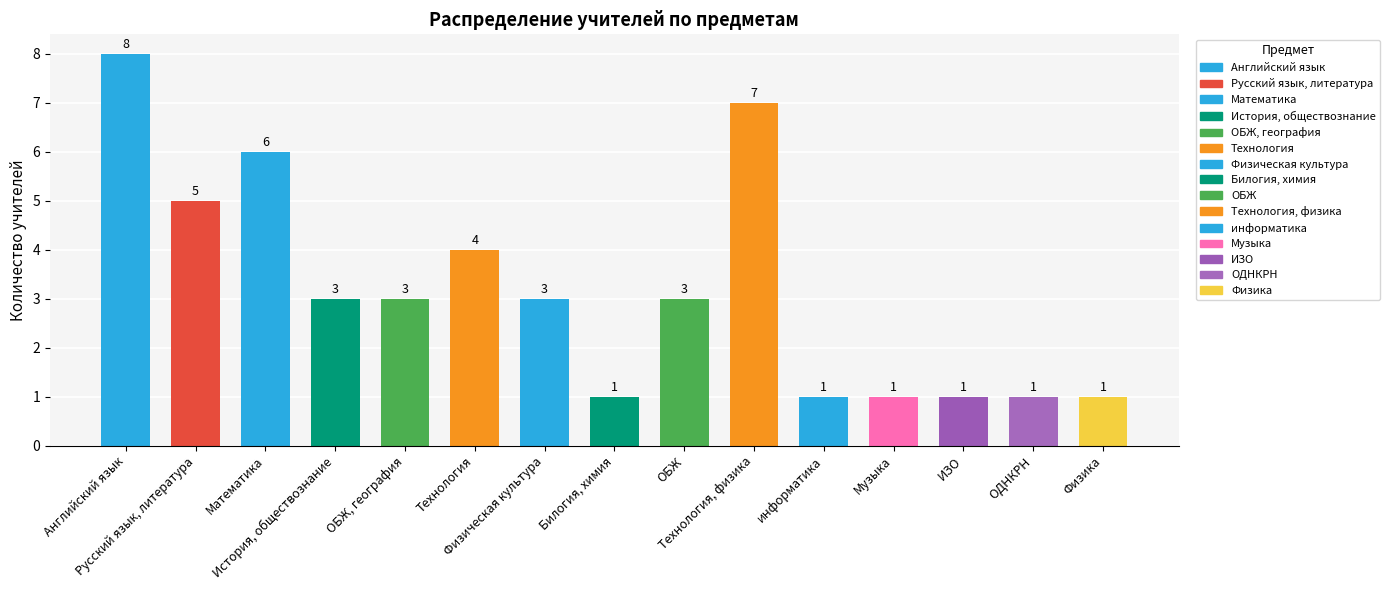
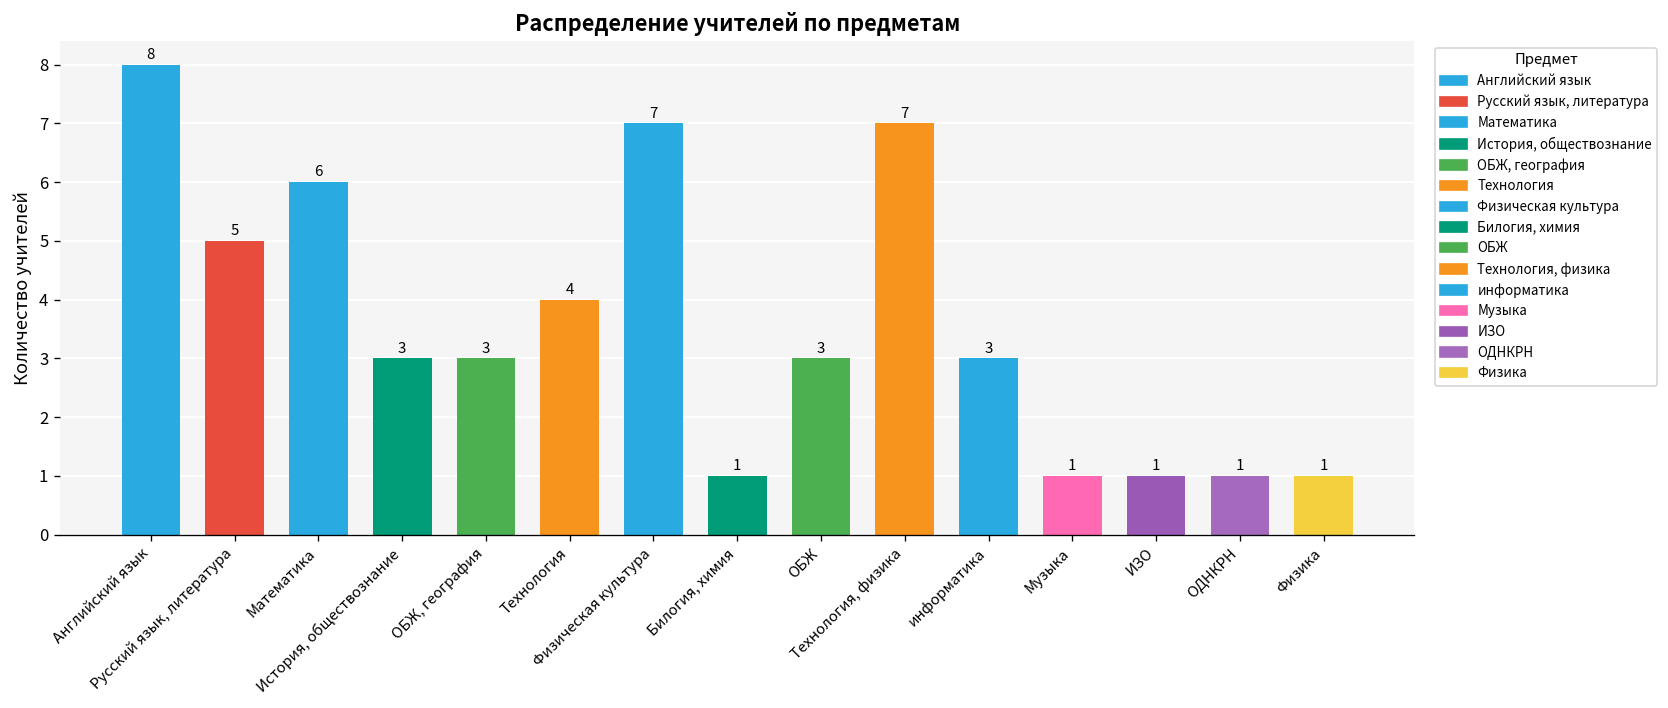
  {
    "Английский язык": 8,
    "Русский язык, литература": 5,
    "Математика": 6,
    "История, обществознание": 3,
    "ОБЖ, география": 3,
    "Технология": 4,
-   "Физическая культура": 3,
+   "Физическая культура": 7,
    "Билогия, химия": 1,
    "ОБЖ": 3,
    "Технология, физика": 7,
-   "информатика": 1,
+   "информатика": 3,
    "Музыка": 1,
    "ИЗО": 1,
    "ОДНКРН": 1,
    "Физика": 1
  }
